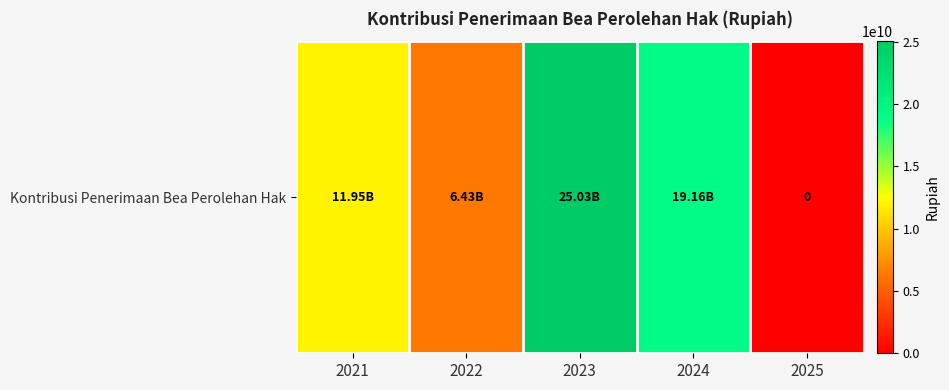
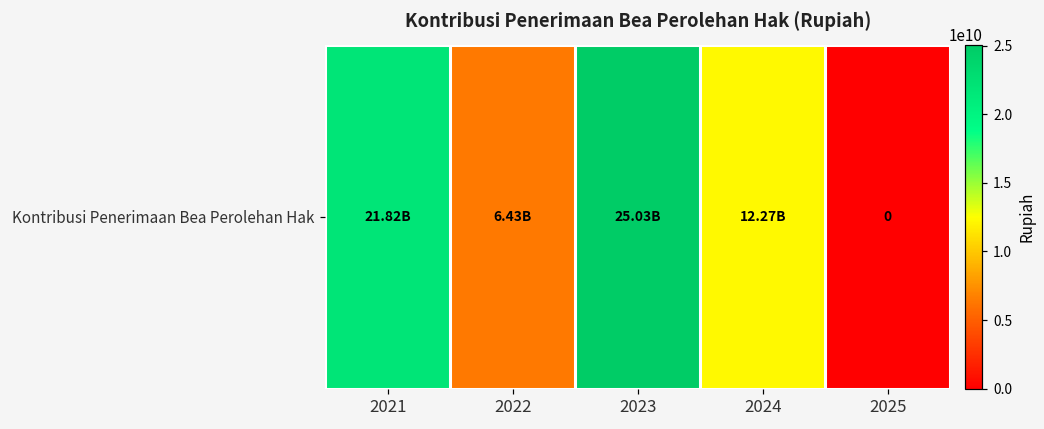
  {
    "Kontribusi Penerimaan Bea Perolehan Hak": {
-     "2021": "11.95B",
+     "2021": "21.82B",
      "2022": "6.43B",
      "2023": "25.03B",
-     "2024": "19.16B",
+     "2024": "12.27B",
      "2025": "0"
    }
  }
